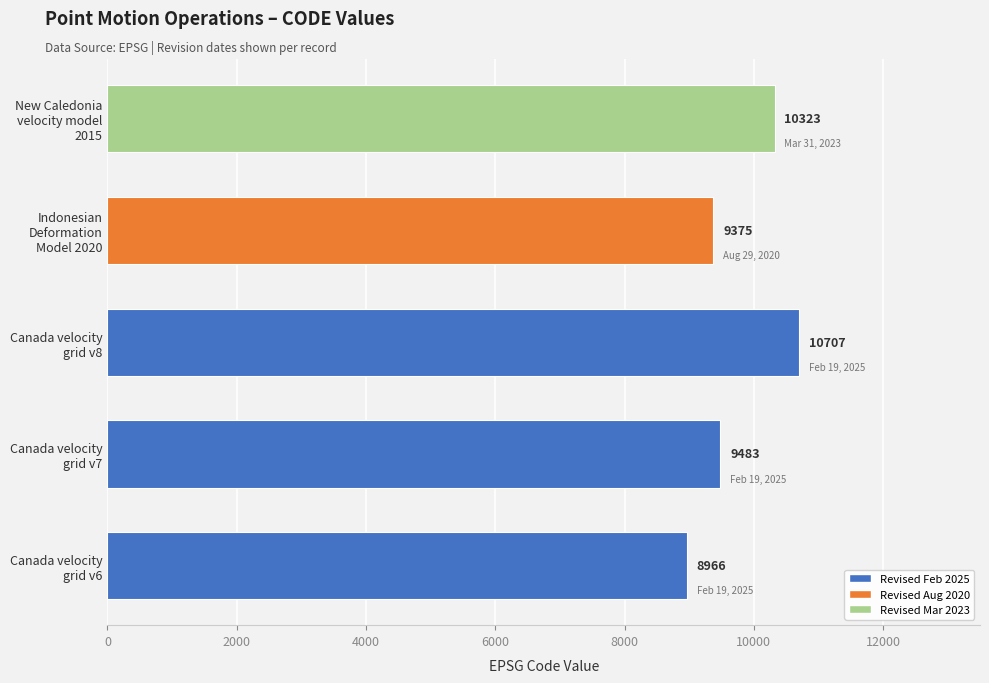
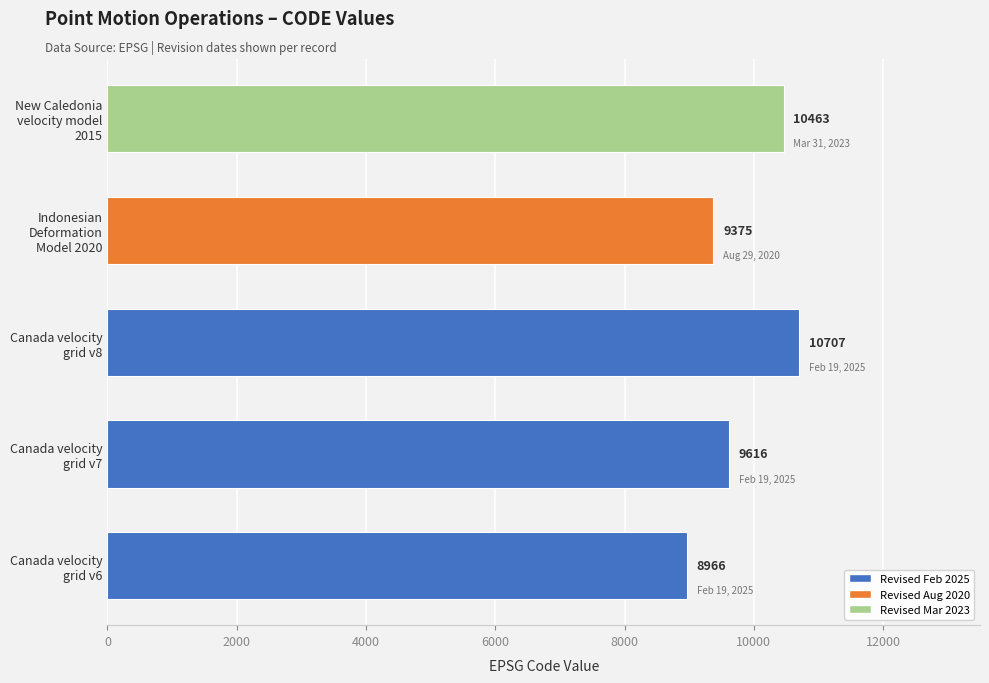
  {
-   "New Caledonia velocity model 2015": 10323,
+   "New Caledonia velocity model 2015": 10463,
    "Indonesian Deformation Model 2020": 9375,
    "Canada velocity grid v8": 10707,
-   "Canada velocity grid v7": 9483,
+   "Canada velocity grid v7": 9616,
    "Canada velocity grid v6": 8966
  }
